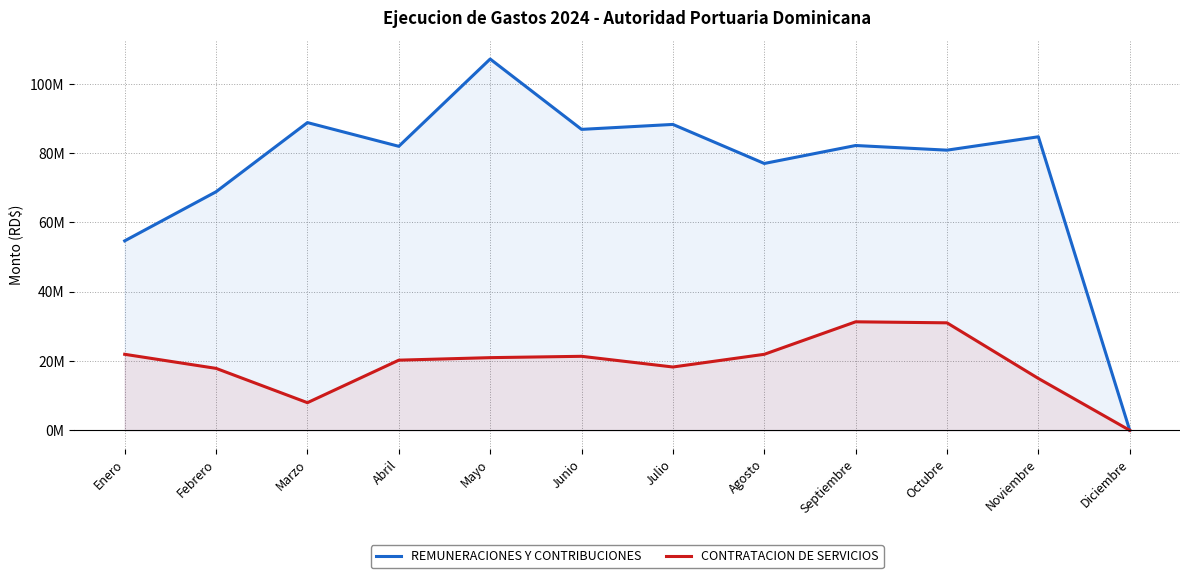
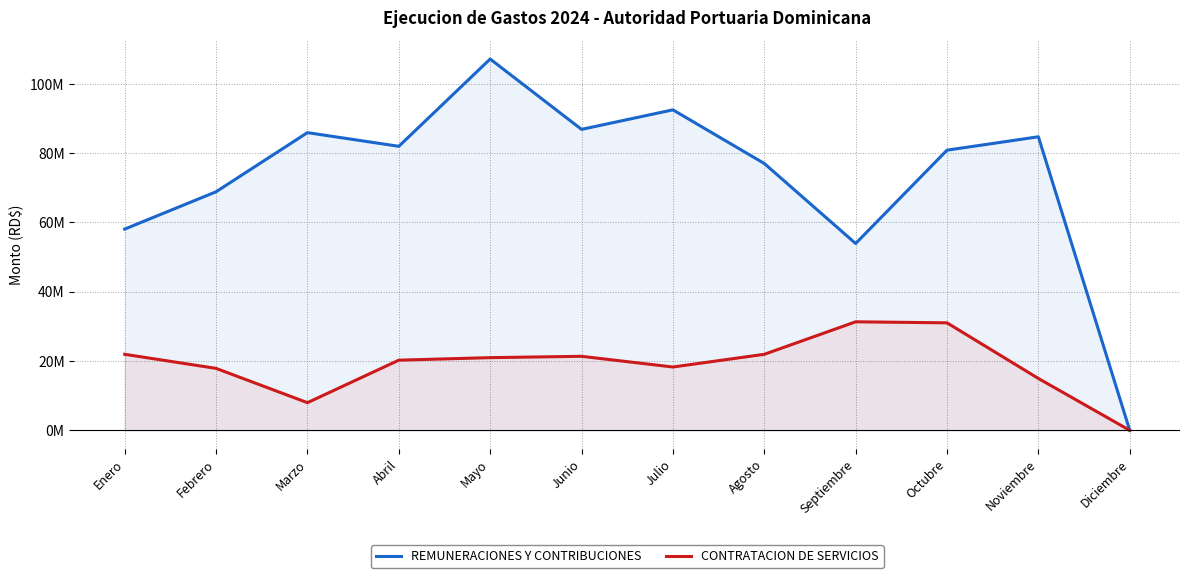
  {
    "REMUNERACIONES Y CONTRIBUCIONES": {
-     "Enero": 55000000,
+     "Enero": 58000000,
      "Febrero": 69000000,
-     "Marzo": 89000000,
+     "Marzo": 86000000,
      "Abril": 82000000,
      "Mayo": 107000000,
      "Junio": 87000000,
-     "Julio": 88000000,
+     "Julio": 92000000,
      "Agosto": 77000000,
-     "Septiembre": 82000000,
+     "Septiembre": 54000000,
      "Octubre": 81000000,
      "Noviembre": 85000000
    },
    "CONTRATACION DE SERVICIOS": {
      "Enero": 22000000,
      "Febrero": 18000000,
      "Marzo": 8000000,
      "Abril": 20000000,
      "Mayo": 21000000,
      "Junio": 21000000,
      "Julio": 18000000,
      "Agosto": 22000000,
      "Septiembre": 31000000,
      "Octubre": 31000000,
      "Noviembre": 15000000
    }
  }
